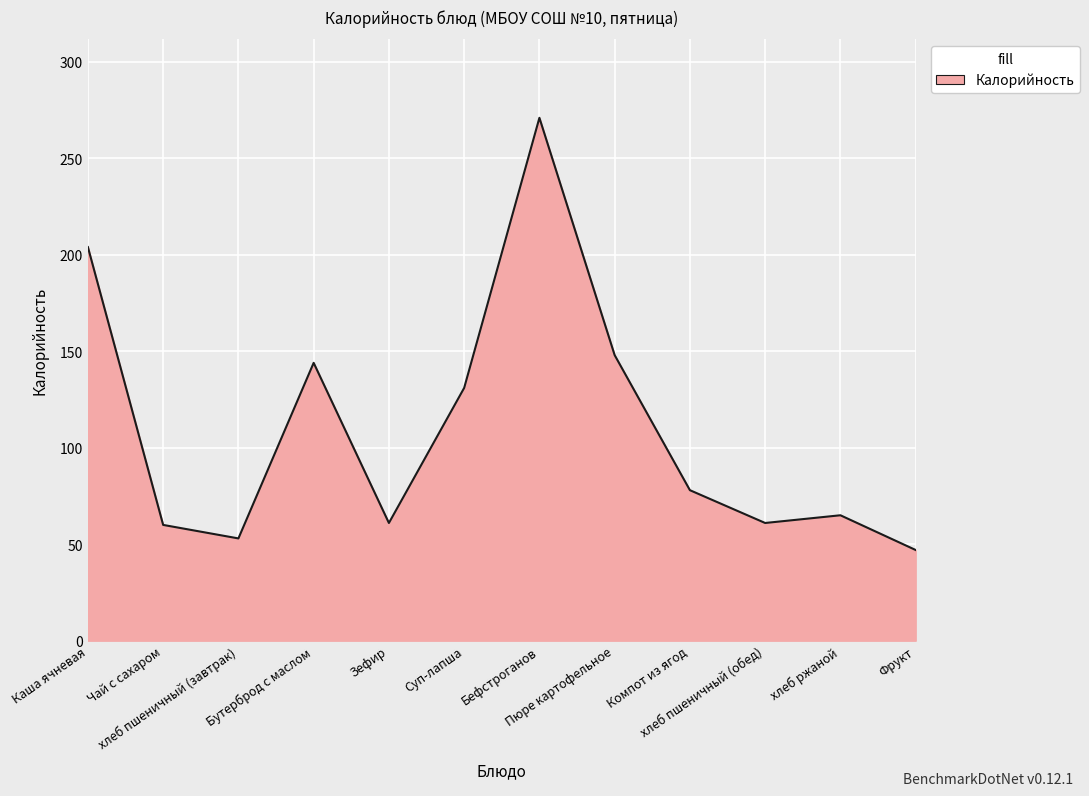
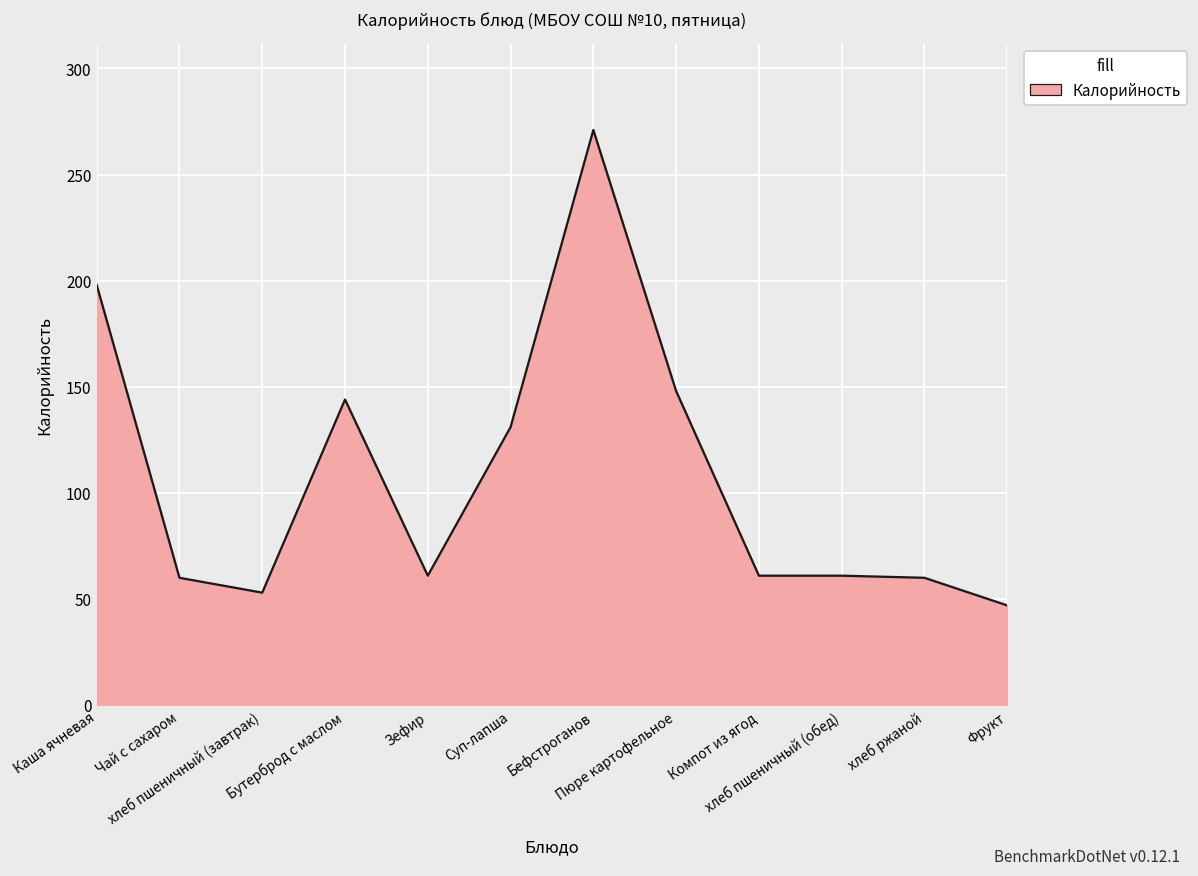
  {
-   "Каша ячневая": 204,
+   "Каша ячневая": 198,
    "Чай с сахаром": 60,
    "хлеб пшеничный (завтрак)": 53,
    "Бутерброд с маслом": 144,
    "Зефир": 61,
    "Суп-лапша": 131,
    "Бефстроганов": 271,
    "Пюре картофельное": 148,
-   "Компот из ягод": 78,
+   "Компот из ягод": 61,
    "хлеб пшеничный (обед)": 61,
-   "хлеб ржаной": 65,
+   "хлеб ржаной": 60,
    "Фрукт": 47
  }
